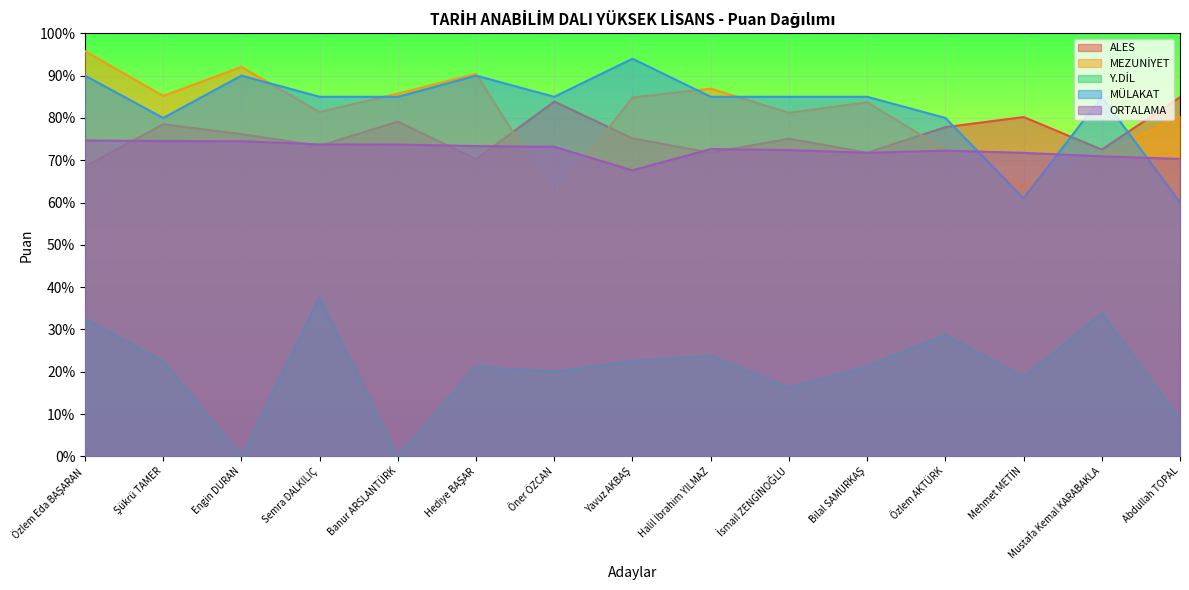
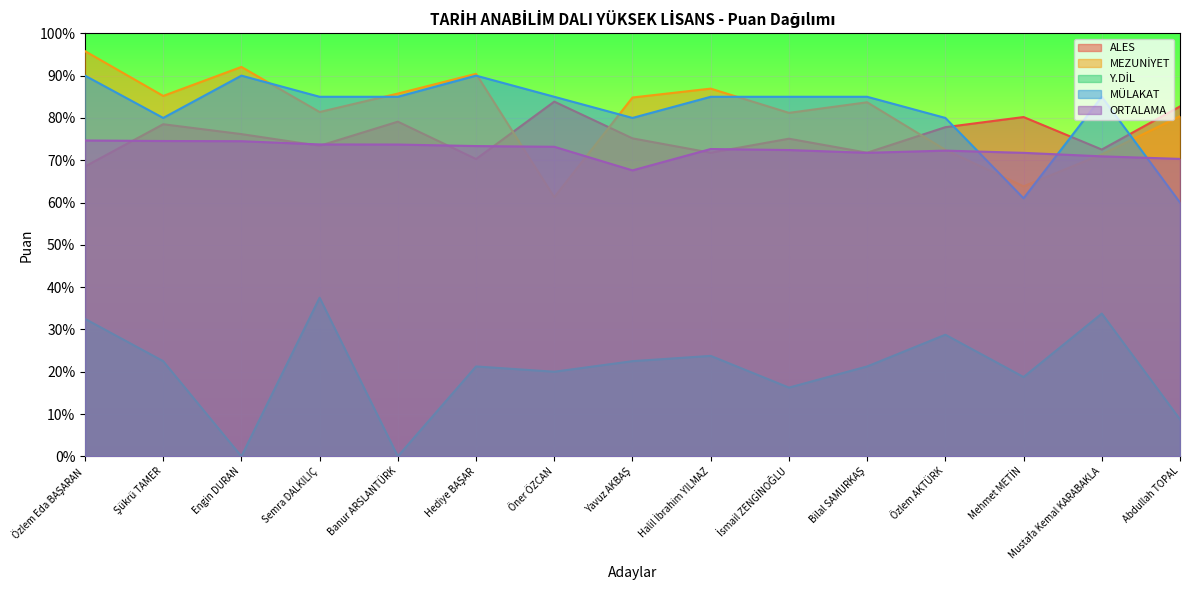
  {
    "ALES": {
      "Özlem Eda BAŞARAN": "69%",
      "Şükrü TAMER": "79%",
      "Engin DURAN": "76%",
      "Banur ARSLANTÜRK": "79%",
      "Hediye BAŞAR": "70%",
      "Öner ÖZCAN": "84%",
      "Yavuz AKBAŞ": "75%",
      "Halil İbrahim YILMAZ": "72%",
      "İsmail ZENGİNOĞLU": "75%",
      "Özlem AKTÜRK": "78%",
      "Mehmet METİN": "80%",
      "Mustafa Kemal KARABAKLA": "73%",
-     "Abdullah TOPAL": "85%"
+     "Abdullah TOPAL": "83%"
    },
    "MEZUNİYET": {
      "Özlem Eda BAŞARAN": "96%",
      "Şükrü TAMER": "85%",
      "Engin DURAN": "92%",
      "Semra DALKILIÇ": "81%",
      "Banur ARSLANTÜRK": "86%",
      "Öner ÖZCAN": "61%",
      "Yavuz AKBAŞ": "85%",
      "Halil İbrahim YILMAZ": "87%",
      "İsmail ZENGİNOĞLU": "81%",
      "Bilal SAMURKAŞ": "84%",
      "Mehmet METİN": "64%",
      "Abdullah TOPAL": "80%"
    },
    "Y.DİL": {
      "Özlem Eda BAŞARAN": "33%",
      "Şükrü TAMER": "23%",
      "Engin DURAN": "0%",
      "Semra DALKILIÇ": "38%",
      "Banur ARSLANTÜRK": "0%",
      "Hediye BAŞAR": "21%",
      "Öner ÖZCAN": "20%",
      "Yavuz AKBAŞ": "23%",
      "Halil İbrahim YILMAZ": "24%",
      "İsmail ZENGİNOĞLU": "16%",
      "Bilal SAMURKAŞ": "21%",
      "Özlem AKTÜRK": "29%",
      "Mehmet METİN": "19%",
      "Mustafa Kemal KARABAKLA": "34%",
      "Abdullah TOPAL": "9%"
    },
    "MÜLAKAT": {
      "Özlem Eda BAŞARAN": "90%",
      "Şükrü TAMER": "80%",
      "Engin DURAN": "90%",
      "Semra DALKILIÇ": "85%",
      "Banur ARSLANTÜRK": "85%",
      "Öner ÖZCAN": "85%",
-     "Yavuz AKBAŞ": "94%",
+     "Yavuz AKBAŞ": "80%",
      "Halil İbrahim YILMAZ": "85%",
      "İsmail ZENGİNOĞLU": "85%",
      "Bilal SAMURKAŞ": "85%",
      "Özlem AKTÜRK": "80%",
      "Mehmet METİN": "61%",
      "Abdullah TOPAL": "60%"
    },
    "ORTALAMA": {
      "Özlem Eda BAŞARAN": "75%",
      "Şükrü TAMER": "75%",
      "Engin DURAN": "75%",
      "Banur ARSLANTÜRK": "74%",
      "Hediye BAŞAR": "73%",
      "Öner ÖZCAN": "73%",
      "Yavuz AKBAŞ": "68%",
      "Halil İbrahim YILMAZ": "73%",
      "İsmail ZENGİNOĞLU": "72%",
      "Mehmet METİN": "72%",
      "Abdullah TOPAL": "70%"
    }
  }
